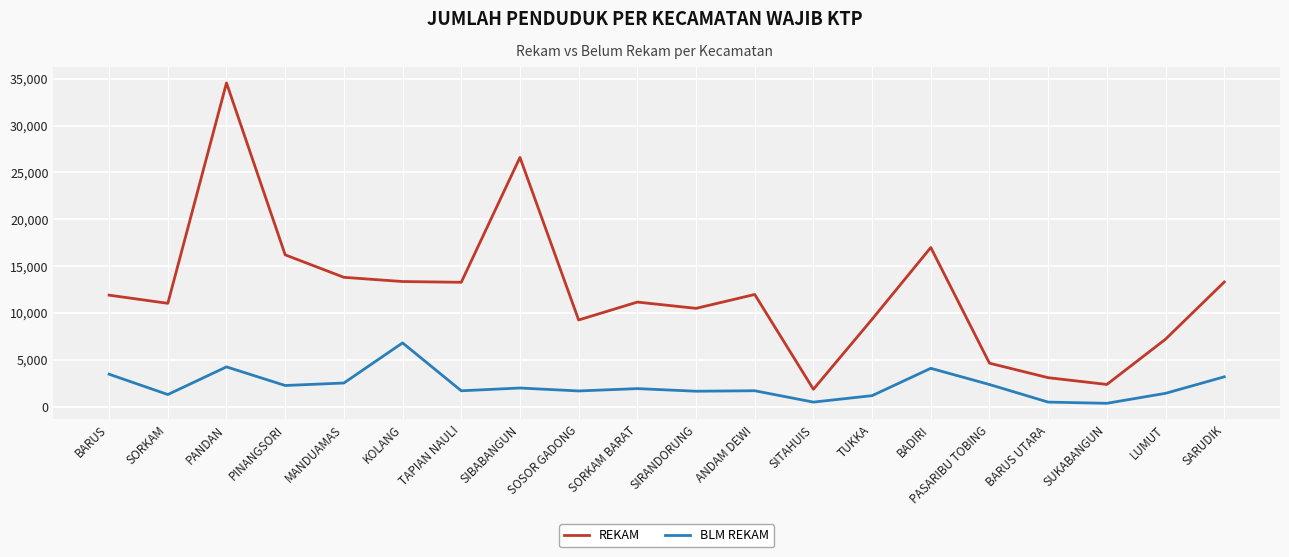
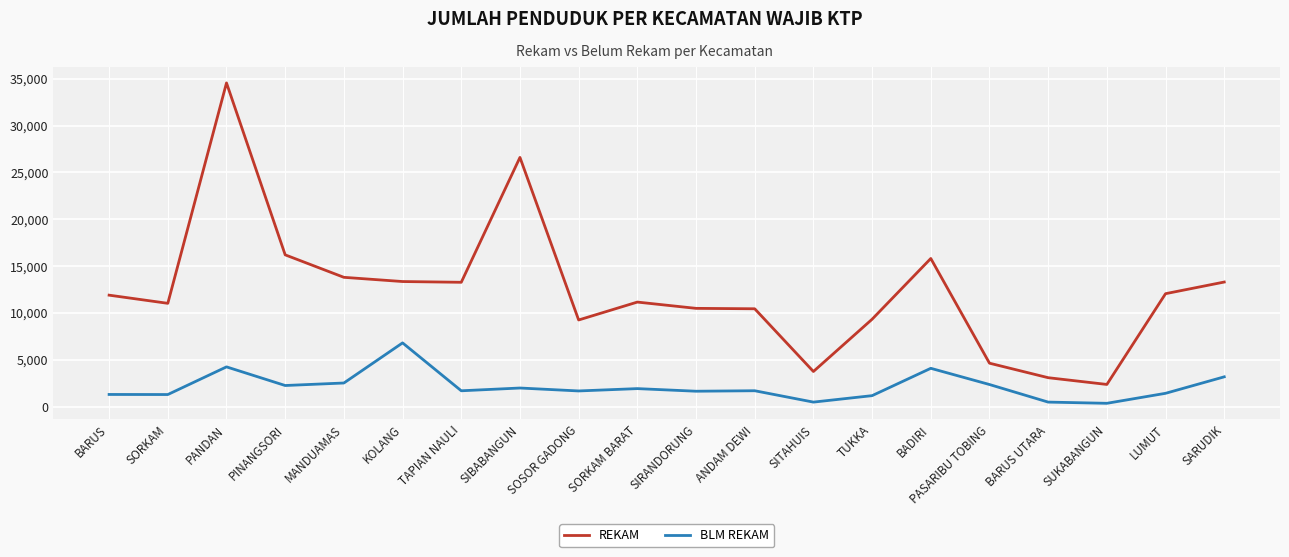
  {
    "REKAM": {
      "BARUS": "12,000",
      "SORKAM": "11,000",
      "PANDAN": "35,000",
      "PINANGSORI": "16,000",
      "MANDUAMAS": "14,000",
      "KOLANG": "13,000",
      "TAPIAN NAULI": "13,000",
      "SIBABANGUN": "27,000",
      "SOSOR GADONG": "9,000",
      "SORKAM BARAT": "11,000",
      "SIRANDORUNG": "10,000",
-     "ANDAM DEWI": "12,000",
-     "SITAHUIS": "2,000",
+     "ANDAM DEWI": "10,000",
+     "SITAHUIS": "4,000",
      "TUKKA": "9,000",
-     "BADIRI": "17,000",
+     "BADIRI": "16,000",
      "PASARIBU TOBING": "5,000",
      "BARUS UTARA": "3,000",
      "SUKABANGUN": "2,000",
-     "LUMUT": "7,000",
+     "LUMUT": "12,000",
      "SARUDIK": "13,000"
    },
    "BLM REKAM": {
-     "BARUS": "3,000",
+     "BARUS": "1,000",
      "SORKAM": "1,000",
      "PANDAN": "4,000",
      "PINANGSORI": "2,000",
      "MANDUAMAS": "3,000",
      "KOLANG": "7,000",
      "TAPIAN NAULI": "2,000",
      "SIBABANGUN": "2,000",
      "SOSOR GADONG": "2,000",
      "SORKAM BARAT": "2,000",
      "SIRANDORUNG": "2,000",
      "ANDAM DEWI": "2,000",
      "SITAHUIS": "0",
      "TUKKA": "1,000",
      "BADIRI": "4,000",
      "PASARIBU TOBING": "2,000",
      "BARUS UTARA": "0",
      "SUKABANGUN": "0",
      "LUMUT": "1,000",
      "SARUDIK": "3,000"
    }
  }
